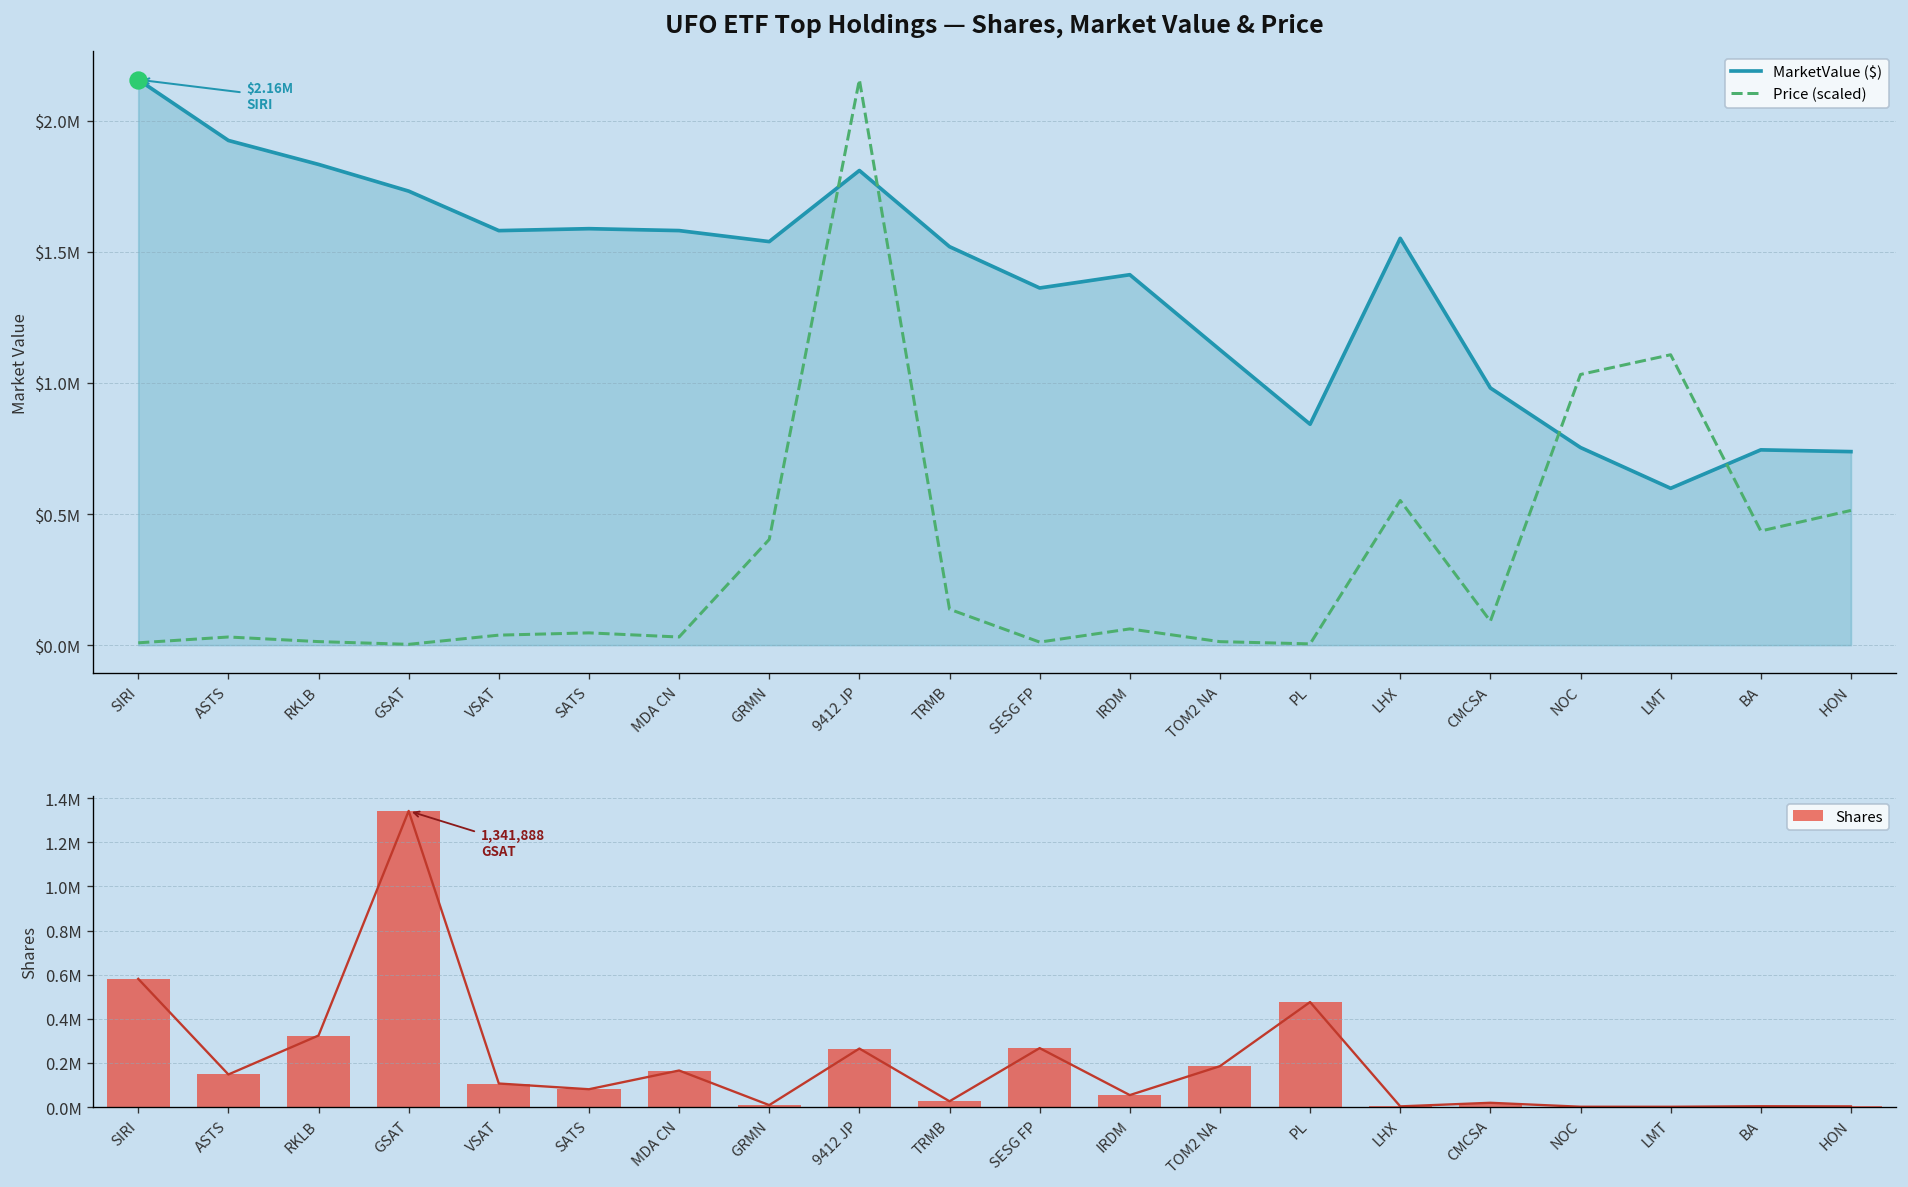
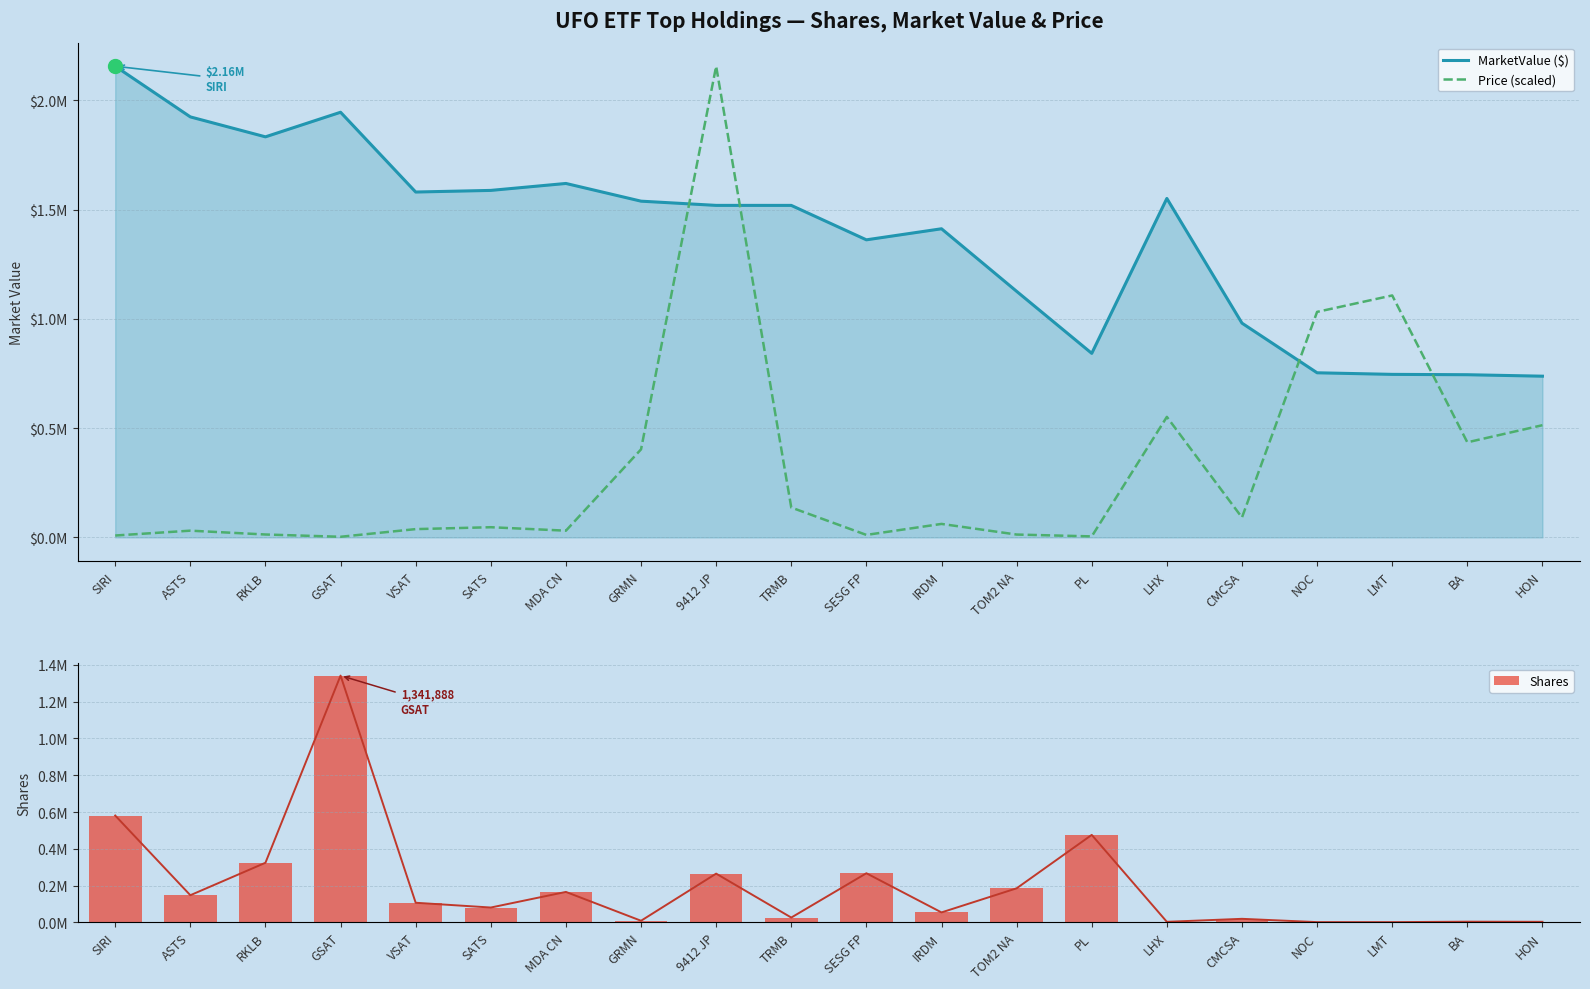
  {
    "UFO ETF Top Holdings — Shares, Market Value & Price": {
      "MarketValue ($)": {
        "ASTS": "$1920000",
        "RKLB": "$1830000",
-       "GSAT": "$1730000",
+       "GSAT": "$1950000",
        "VSAT": "$1580000",
        "SATS": "$1590000",
-       "MDA CN": "$1580000",
+       "MDA CN": "$1620000",
        "GRMN": "$1540000",
-       "9412 JP": "$1810000",
+       "9412 JP": "$1520000",
        "TRMB": "$1520000",
        "SESG FP": "$1360000",
        "IRDM": "$1410000",
        "TOM2 NA": "$1130000",
        "PL": "$840000",
        "LHX": "$1550000",
        "CMCSA": "$980000",
        "NOC": "$750000",
-       "LMT": "$600000",
+       "LMT": "$750000",
        "BA": "$740000",
        "HON": "$740000"
      }
    }
  }
